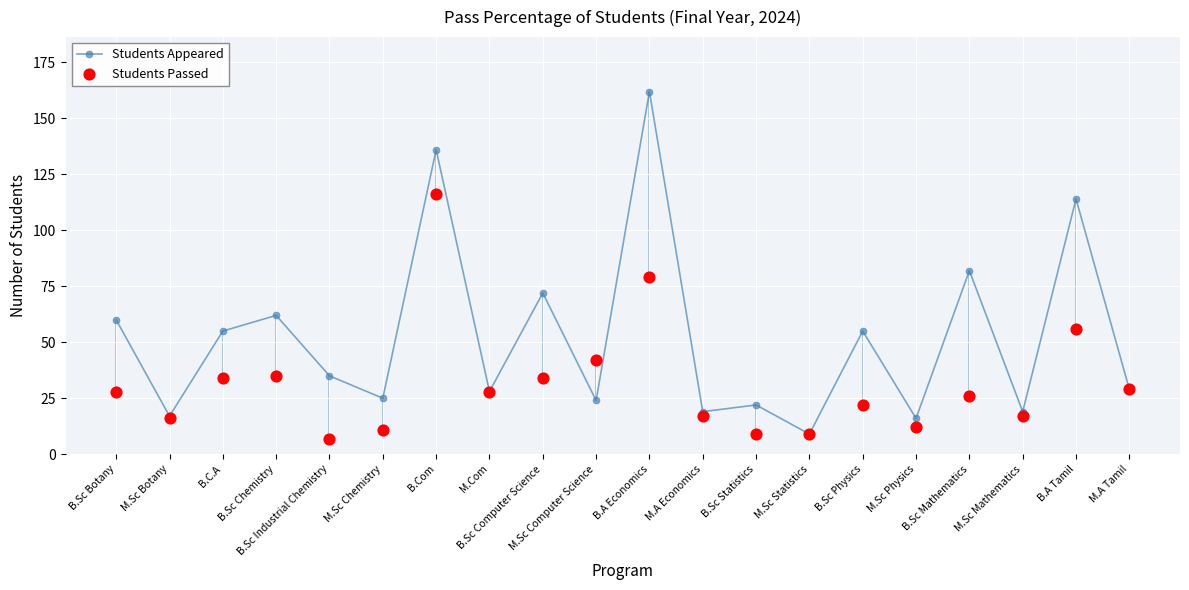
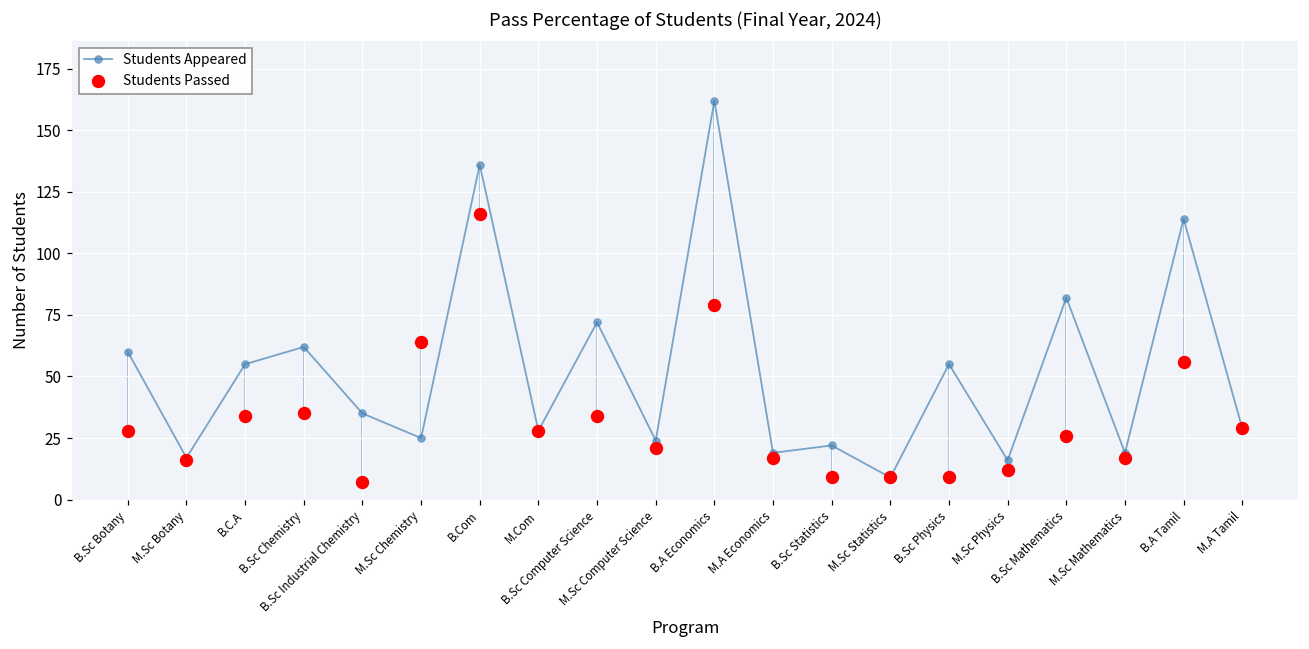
  {
    "Students Passed": {
-     "M.Sc Chemistry": 11,
-     "M.Sc Computer Science": 42,
-     "B.Sc Physics": 22
+     "M.Sc Chemistry": 64,
+     "M.Sc Computer Science": 21,
+     "B.Sc Physics": 9
    }
  }
